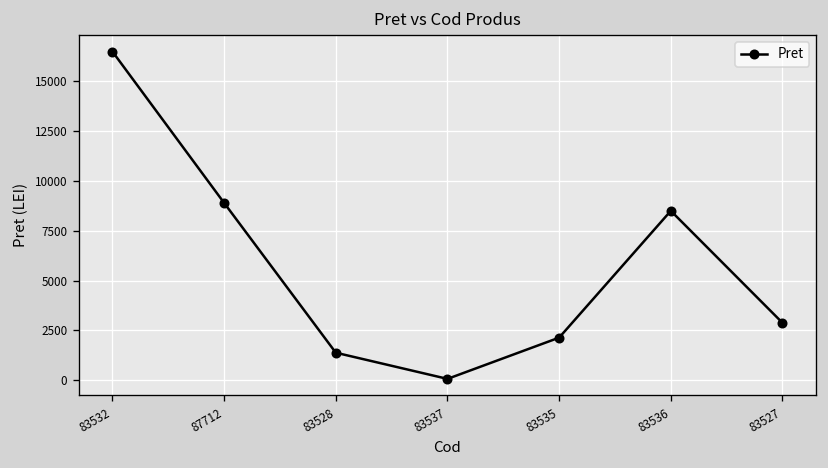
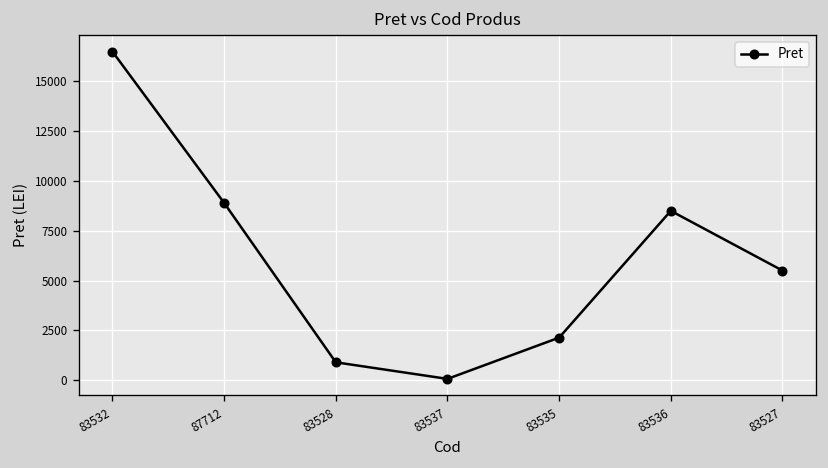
  {
    "83532": 16500,
    "87712": 8900,
-   "83528": 1400,
+   "83528": 900,
    "83537": 100,
    "83535": 2100,
    "83536": 8500,
-   "83527": 2900
+   "83527": 5500
  }
